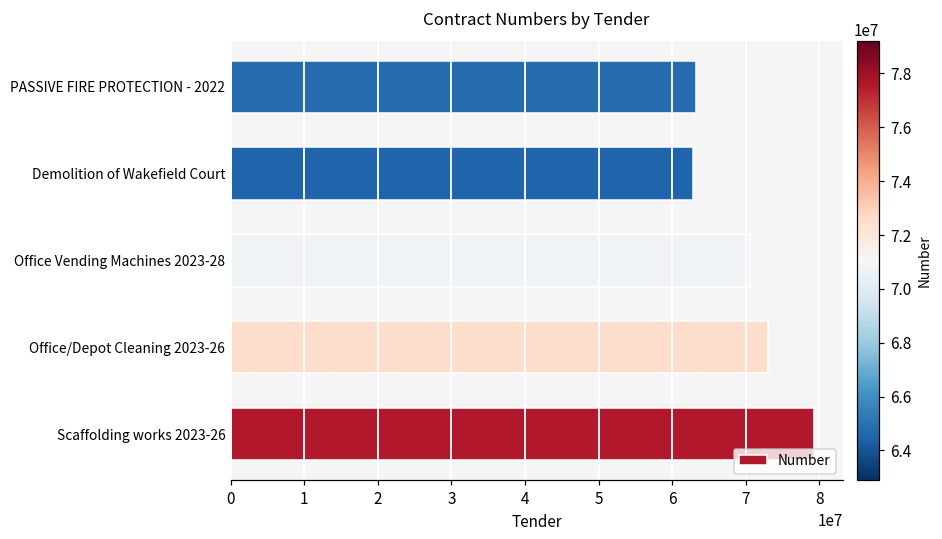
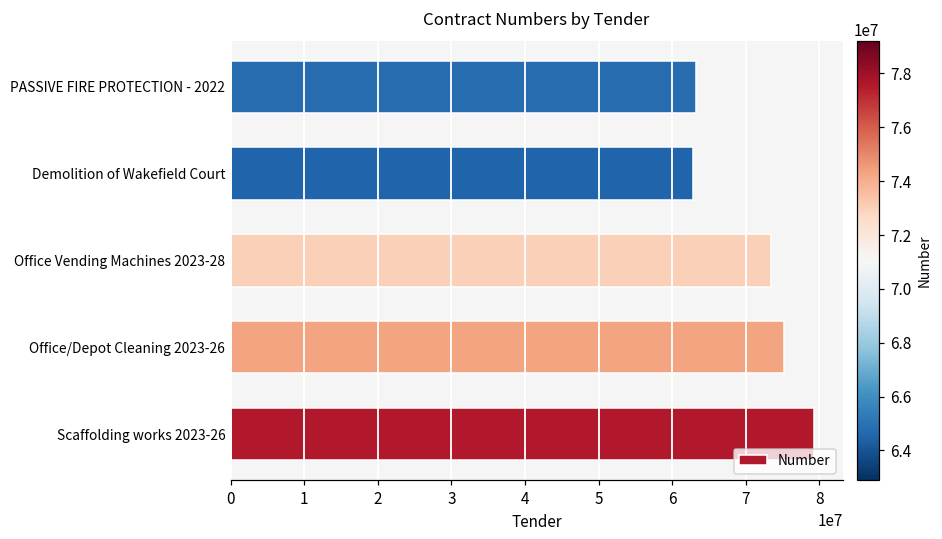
  {
    "PASSIVE FIRE PROTECTION - 2022": 63000000,
    "Demolition of Wakefield Court": 63000000,
-   "Office Vending Machines 2023-28": 71000000,
-   "Office/Depot Cleaning 2023-26": 73000000,
+   "Office Vending Machines 2023-28": 73000000,
+   "Office/Depot Cleaning 2023-26": 75000000,
    "Scaffolding works 2023-26": 79000000
  }
